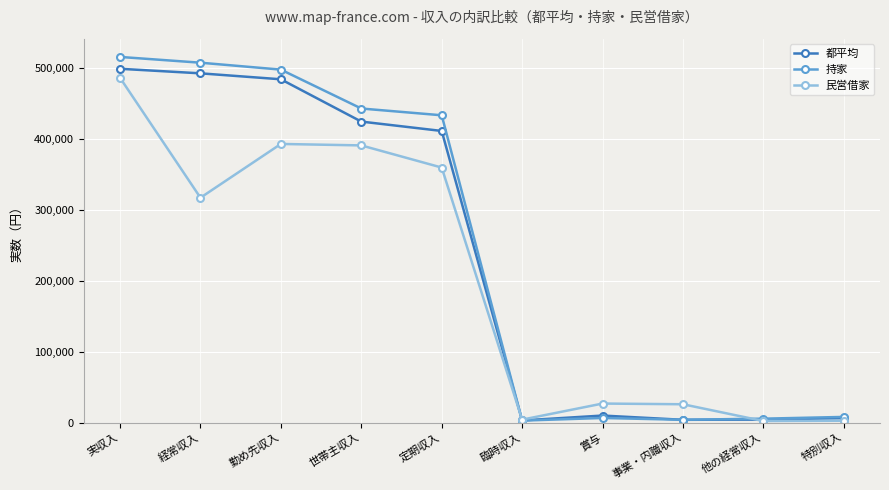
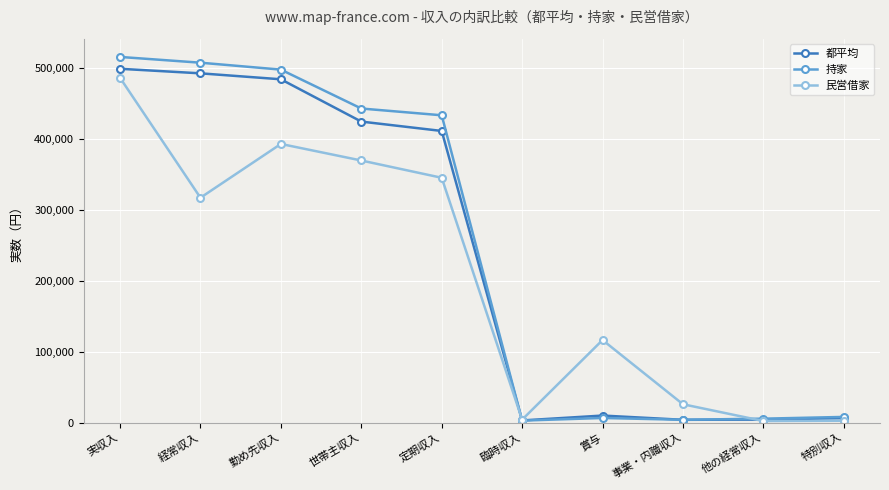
  {
    "民営借家": {
      "実収入": "490,000",
      "経常収入": "320,000",
      "勤め先収入": "390,000",
-     "世帯主収入": "390,000",
-     "定期収入": "360,000",
-     "賞与": "30,000",
+     "世帯主収入": "370,000",
+     "定期収入": "340,000",
+     "賞与": "120,000",
      "事業・内職収入": "30,000",
      "特別収入": "0"
    }
  }
